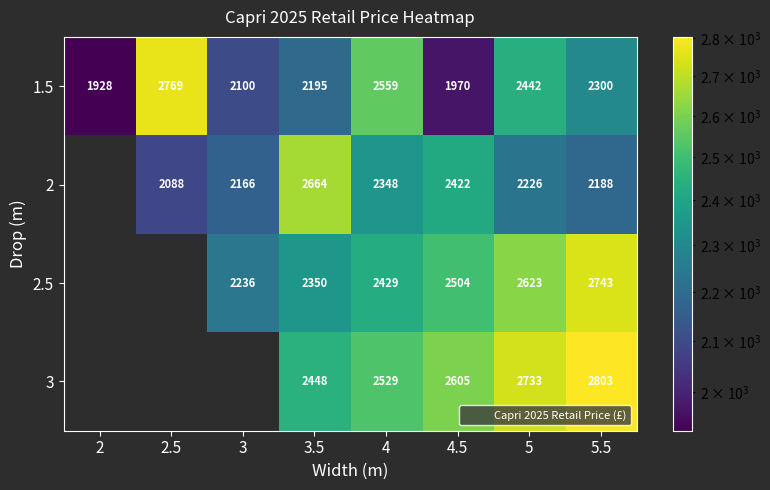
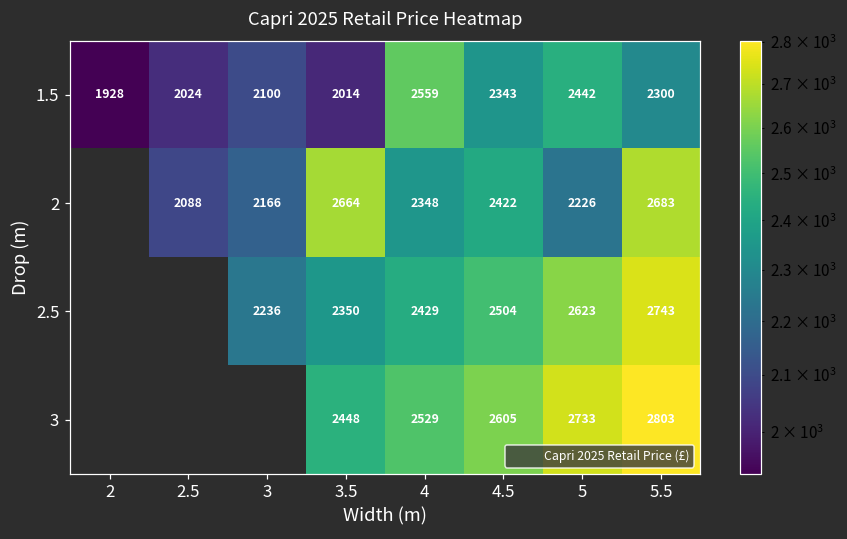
  {
    "1.5": {
      "2": 1928,
-     "2.5": 2769,
+     "2.5": 2024,
      "3": 2100,
-     "3.5": 2195,
+     "3.5": 2014,
      "4": 2559,
-     "4.5": 1970,
+     "4.5": 2343,
      "5": 2442,
      "5.5": 2300
    },
    "2": {
      "2.5": 2088,
      "3": 2166,
      "3.5": 2664,
      "4": 2348,
      "4.5": 2422,
      "5": 2226,
-     "5.5": 2188
+     "5.5": 2683
    },
    "2.5": {
      "3": 2236,
      "3.5": 2350,
      "4": 2429,
      "4.5": 2504,
      "5": 2623,
      "5.5": 2743
    },
    "3": {
      "3.5": 2448,
      "4": 2529,
      "4.5": 2605,
      "5": 2733,
      "5.5": 2803
    }
  }
